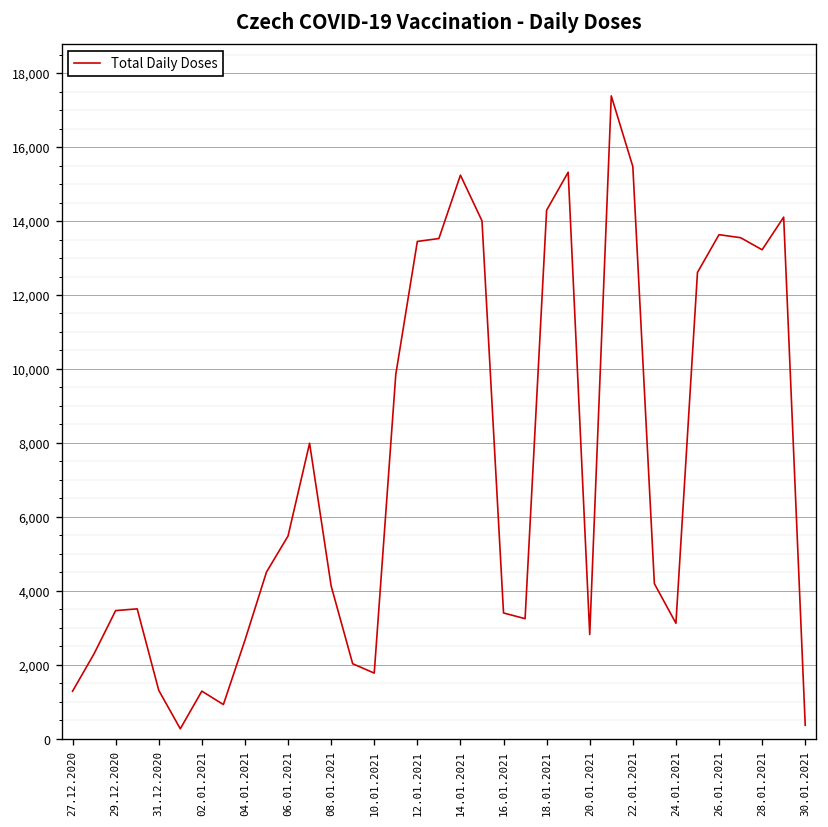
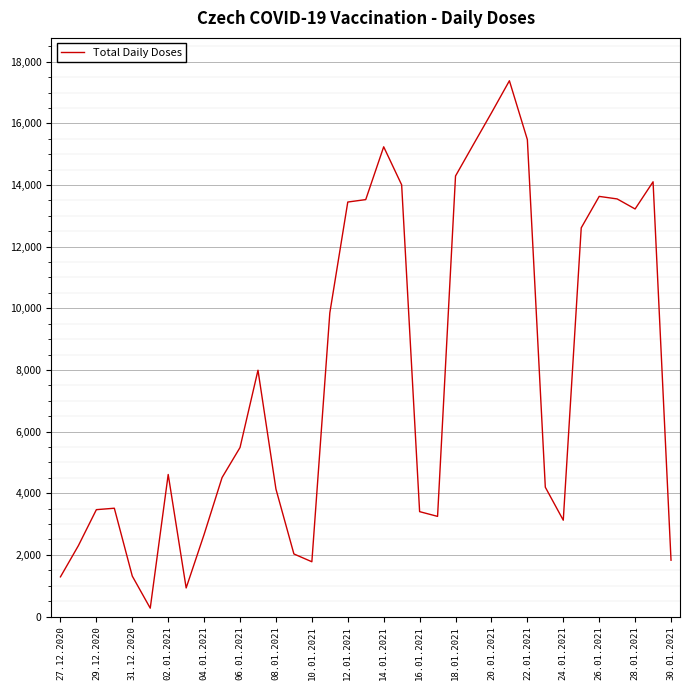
  {
    "27.12.2020": "1,300",
    "29.12.2020": "3,500",
    "31.12.2020": "1,300",
-   "02.01.2021": "1,300",
+   "02.01.2021": "4,600",
    "04.01.2021": "2,700",
    "06.01.2021": "5,500",
    "08.01.2021": "4,100",
    "10.01.2021": "1,800",
    "12.01.2021": "13,400",
    "14.01.2021": "15,200",
    "16.01.2021": "3,400",
    "18.01.2021": "14,300",
-   "20.01.2021": "2,800",
+   "20.01.2021": "16,300",
    "22.01.2021": "15,500",
    "24.01.2021": "3,100",
    "26.01.2021": "13,600",
    "28.01.2021": "13,200",
-   "30.01.2021": "400"
+   "30.01.2021": "1,800"
  }
